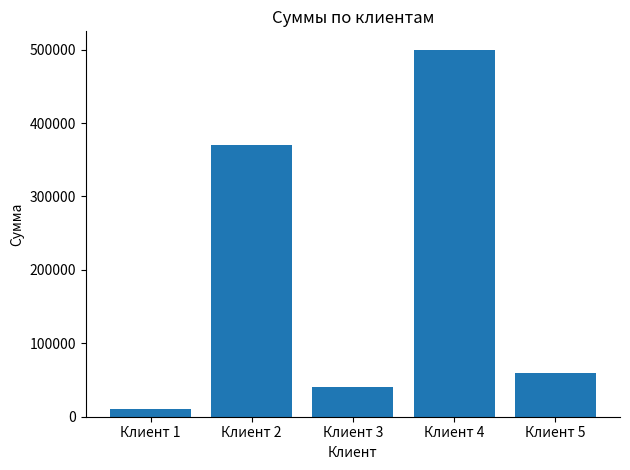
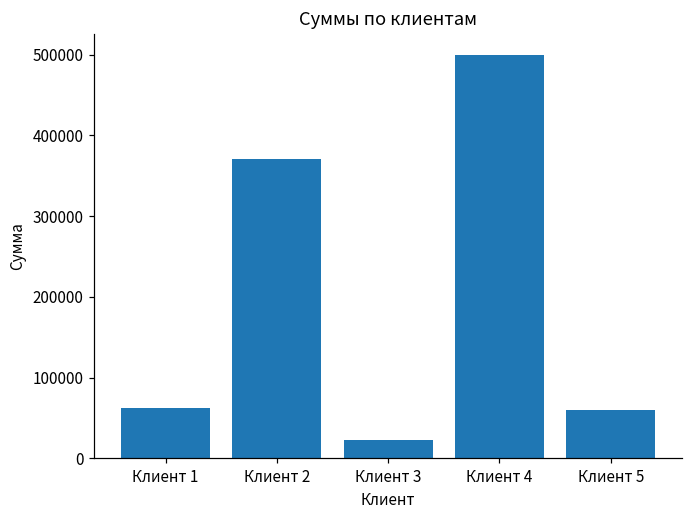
  {
-   "Клиент 1": 10000,
+   "Клиент 1": 60000,
    "Клиент 2": 370000,
-   "Клиент 3": 40000,
+   "Клиент 3": 20000,
    "Клиент 4": 500000,
    "Клиент 5": 60000
  }
